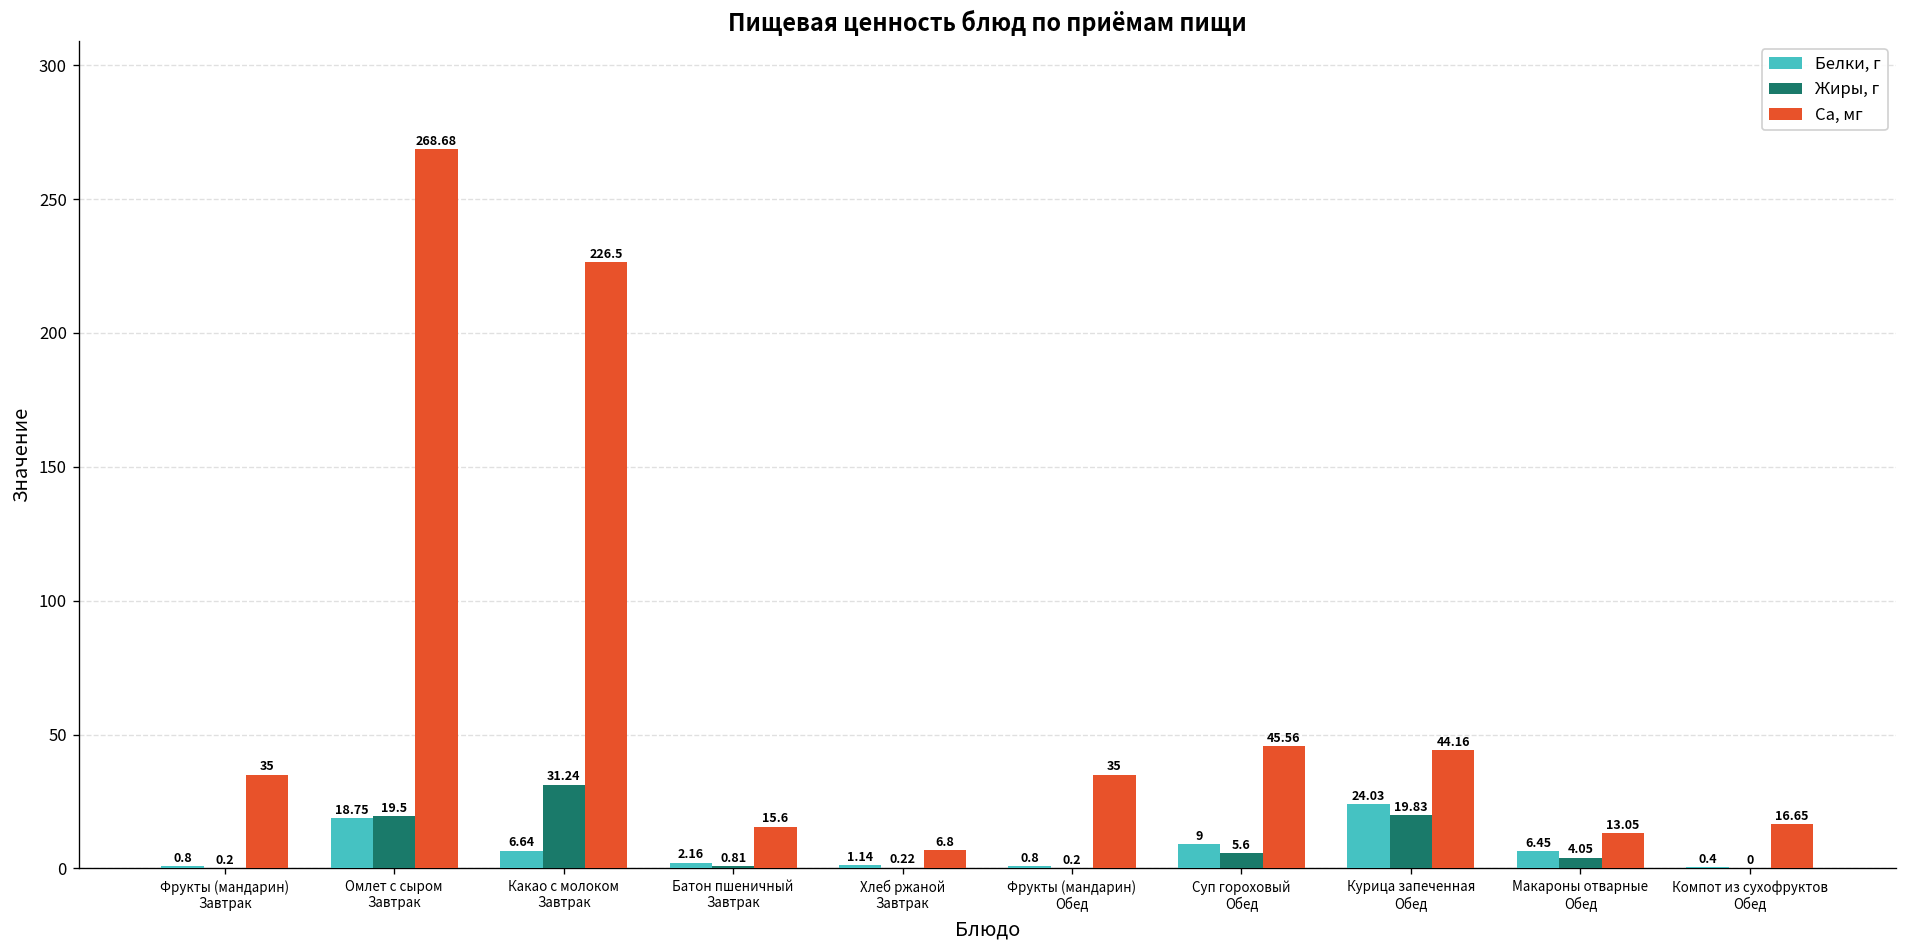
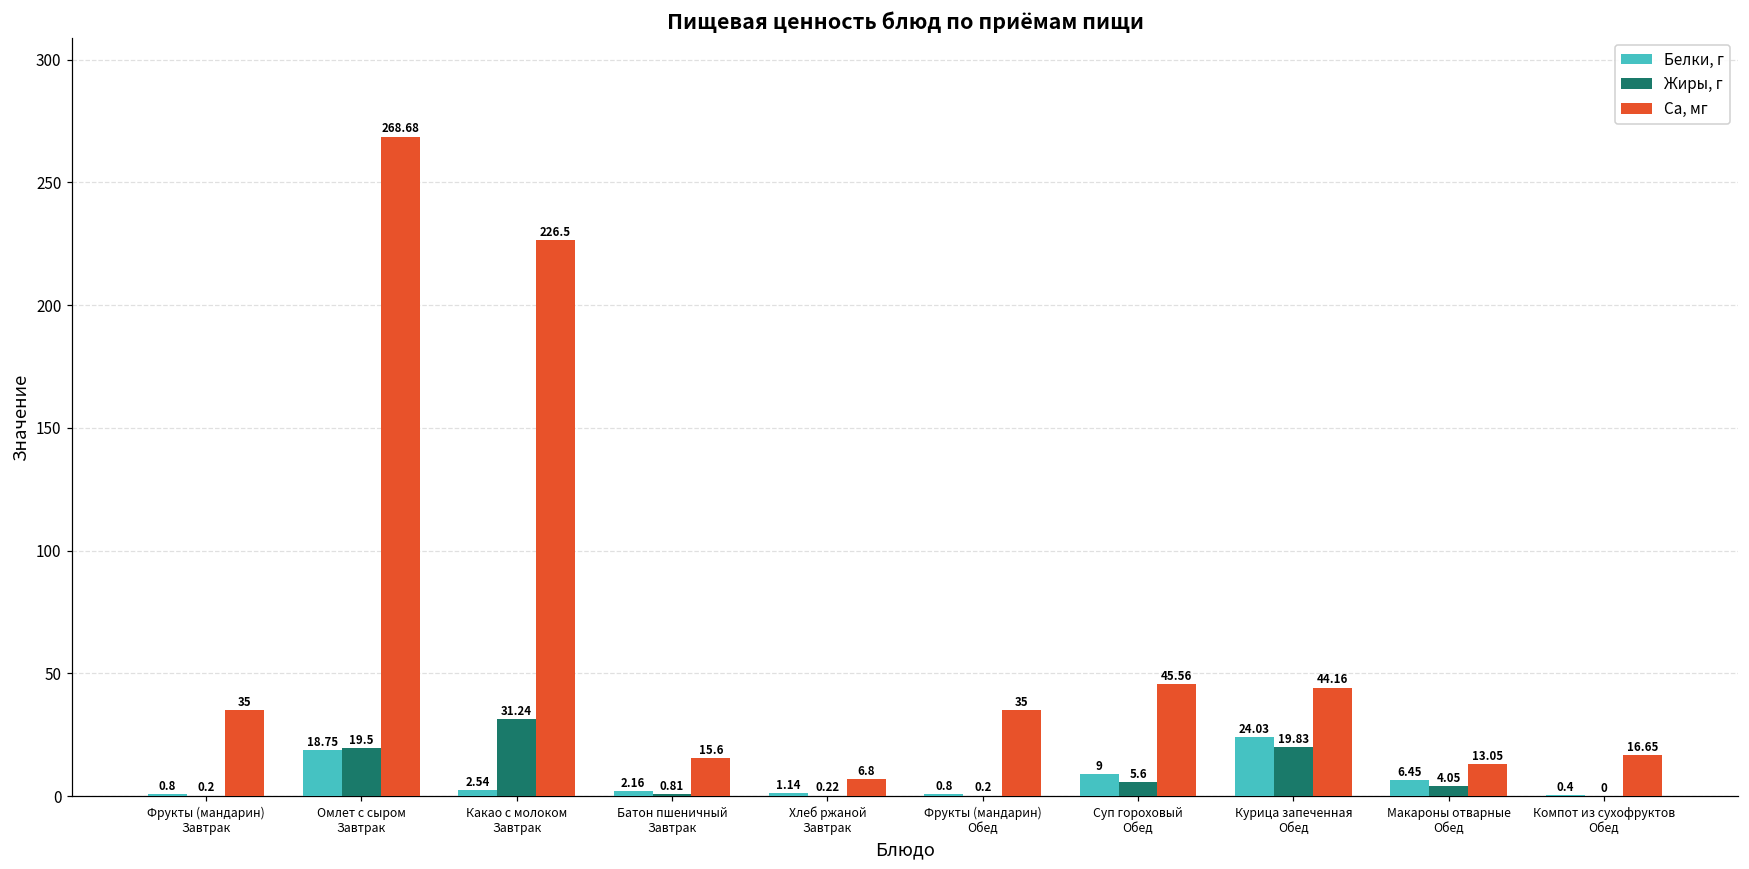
  {
    "Белки, г": {
      "Фрукты (мандарин) Завтрак": 0.8,
      "Омлет с сыром Завтрак": 18.75,
-     "Какао с молоком Завтрак": 6.64,
+     "Какао с молоком Завтрак": 2.54,
      "Батон пшеничный Завтрак": 2.16,
      "Хлеб ржаной Завтрак": 1.14,
      "Фрукты (мандарин) Обед": 0.8,
      "Суп гороховый Обед": 9,
      "Курица запеченная Обед": 24.03,
      "Макароны отварные Обед": 6.45,
      "Компот из сухофруктов Обед": 0.4
    },
    "Жиры, г": {
      "Фрукты (мандарин) Завтрак": 0.2,
      "Омлет с сыром Завтрак": 19.5,
      "Какао с молоком Завтрак": 31.24,
      "Батон пшеничный Завтрак": 0.81,
      "Хлеб ржаной Завтрак": 0.22,
      "Фрукты (мандарин) Обед": 0.2,
      "Суп гороховый Обед": 5.6,
      "Курица запеченная Обед": 19.83,
      "Макароны отварные Обед": 4.05,
      "Компот из сухофруктов Обед": 0
    },
    "Ca, мг": {
      "Фрукты (мандарин) Завтрак": 35,
      "Омлет с сыром Завтрак": 268.68,
      "Какао с молоком Завтрак": 226.5,
      "Батон пшеничный Завтрак": 15.6,
      "Хлеб ржаной Завтрак": 6.8,
      "Фрукты (мандарин) Обед": 35,
      "Суп гороховый Обед": 45.56,
      "Курица запеченная Обед": 44.16,
      "Макароны отварные Обед": 13.05,
      "Компот из сухофруктов Обед": 16.65
    }
  }
